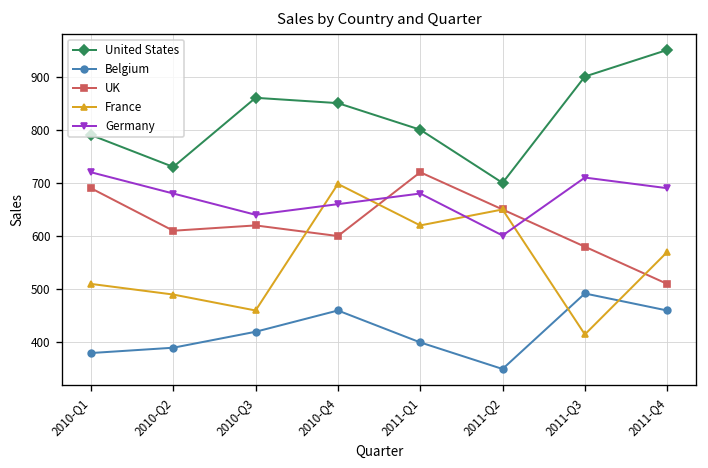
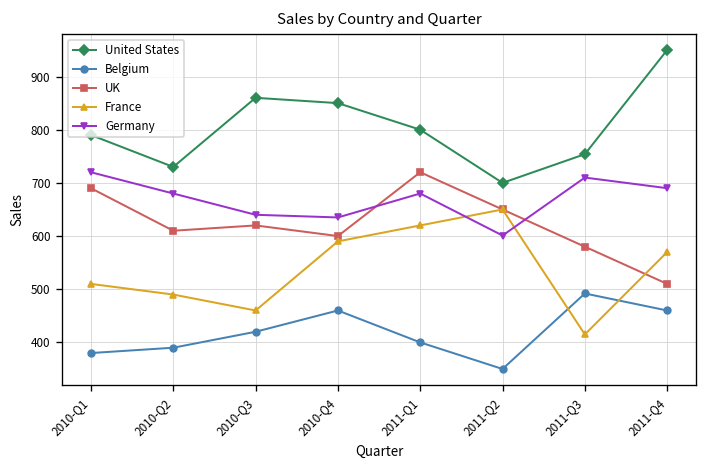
  {
    "United States": {
      "2010-Q1": 790,
      "2010-Q2": 730,
      "2010-Q3": 860,
      "2010-Q4": 850,
      "2011-Q1": 800,
      "2011-Q2": 700,
-     "2011-Q3": 900,
+     "2011-Q3": 750,
      "2011-Q4": 950
    },
    "Belgium": {
      "2010-Q1": 380,
      "2010-Q2": 390,
      "2010-Q3": 420,
      "2010-Q4": 460,
      "2011-Q1": 400,
      "2011-Q2": 350,
      "2011-Q3": 490,
      "2011-Q4": 460
    },
    "UK": {
      "2010-Q1": 690,
      "2010-Q2": 610,
      "2010-Q3": 620,
      "2010-Q4": 600,
      "2011-Q1": 720,
      "2011-Q3": 580,
      "2011-Q4": 510
    },
    "France": {
      "2010-Q1": 510,
      "2010-Q2": 490,
      "2010-Q3": 460,
-     "2010-Q4": 700,
+     "2010-Q4": 590,
      "2011-Q1": 620,
      "2011-Q3": 420,
      "2011-Q4": 570
    },
    "Germany": {
      "2010-Q1": 720,
      "2010-Q2": 680,
      "2010-Q3": 640,
-     "2010-Q4": 660,
+     "2010-Q4": 640,
      "2011-Q1": 680,
      "2011-Q2": 600,
      "2011-Q3": 710,
      "2011-Q4": 690
    }
  }
